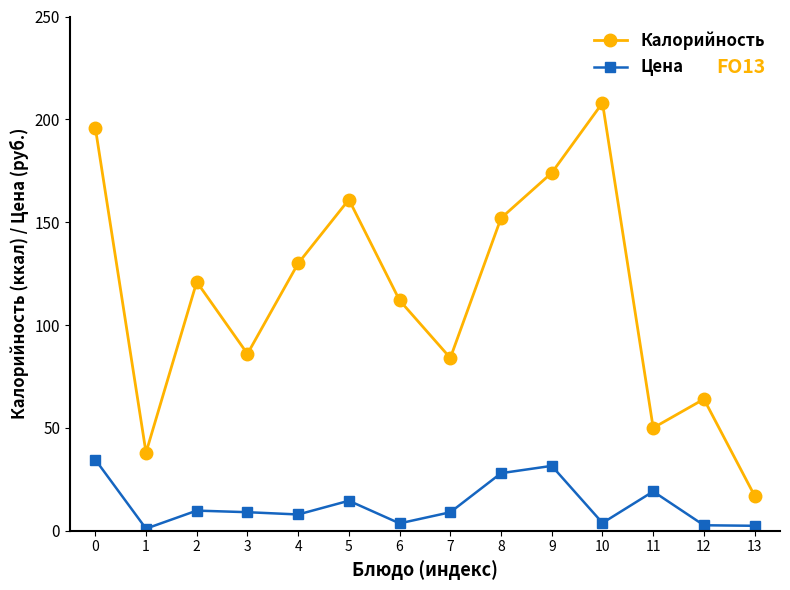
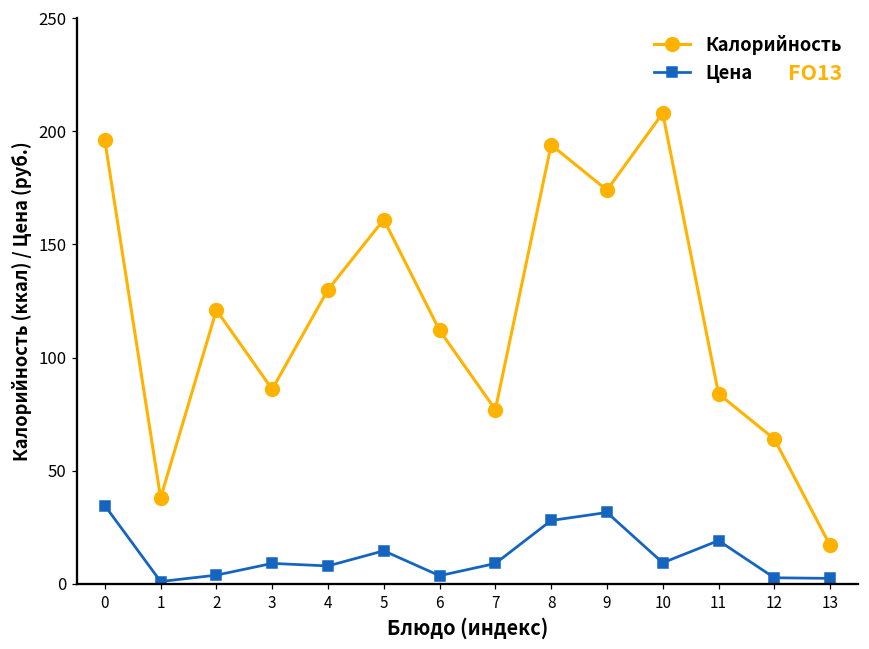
  {
    "Калорийность": {
      "0": 196,
      "1": 38,
      "2": 121,
      "3": 86,
      "4": 130,
      "5": 161,
      "6": 112,
-     "7": 84,
-     "8": 152,
+     "7": 77,
+     "8": 194,
      "9": 174,
      "10": 208,
-     "11": 50,
+     "11": 84,
      "12": 64,
      "13": 17
    },
    "Цена": {
      "0": 35,
      "1": 1,
-     "2": 10,
+     "2": 4,
      "3": 9,
      "4": 8,
      "5": 15,
      "6": 4,
      "7": 9,
      "8": 28,
      "9": 32,
-     "10": 4,
+     "10": 9,
      "11": 19,
      "12": 3,
      "13": 2
    }
  }
